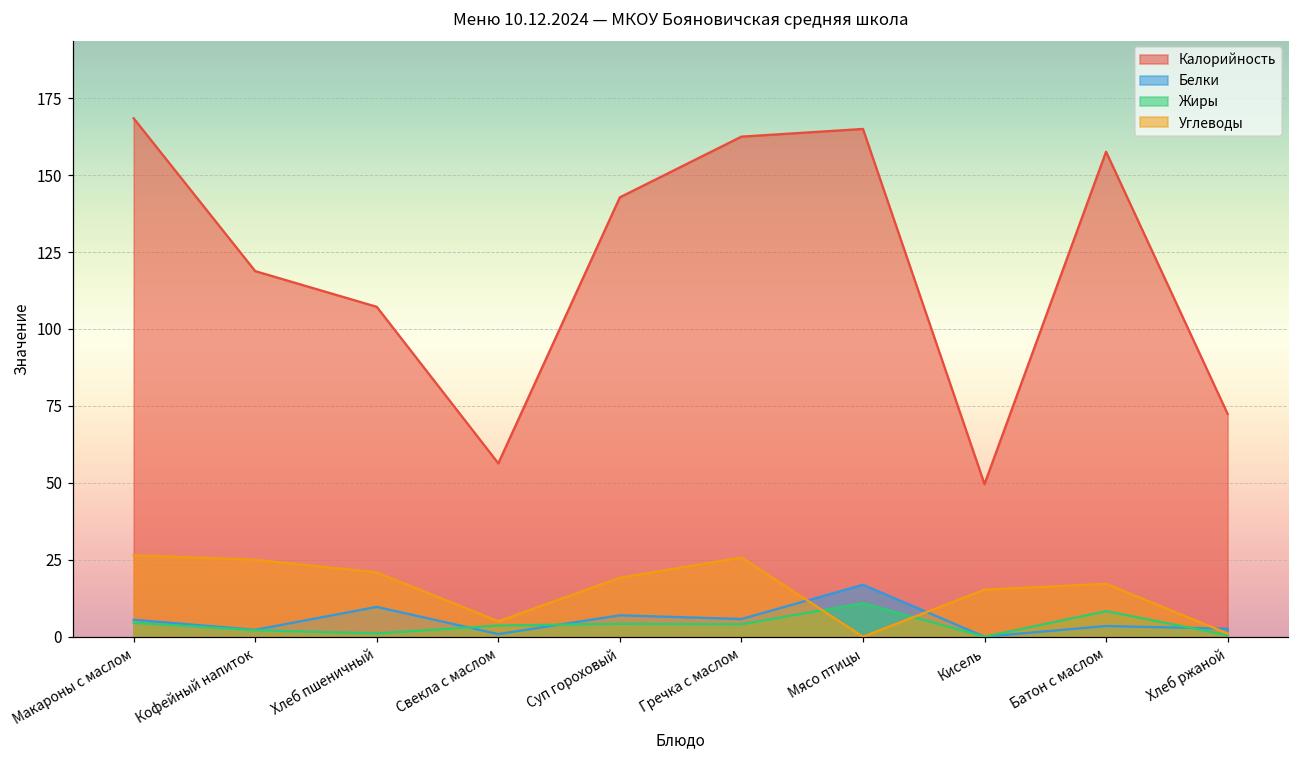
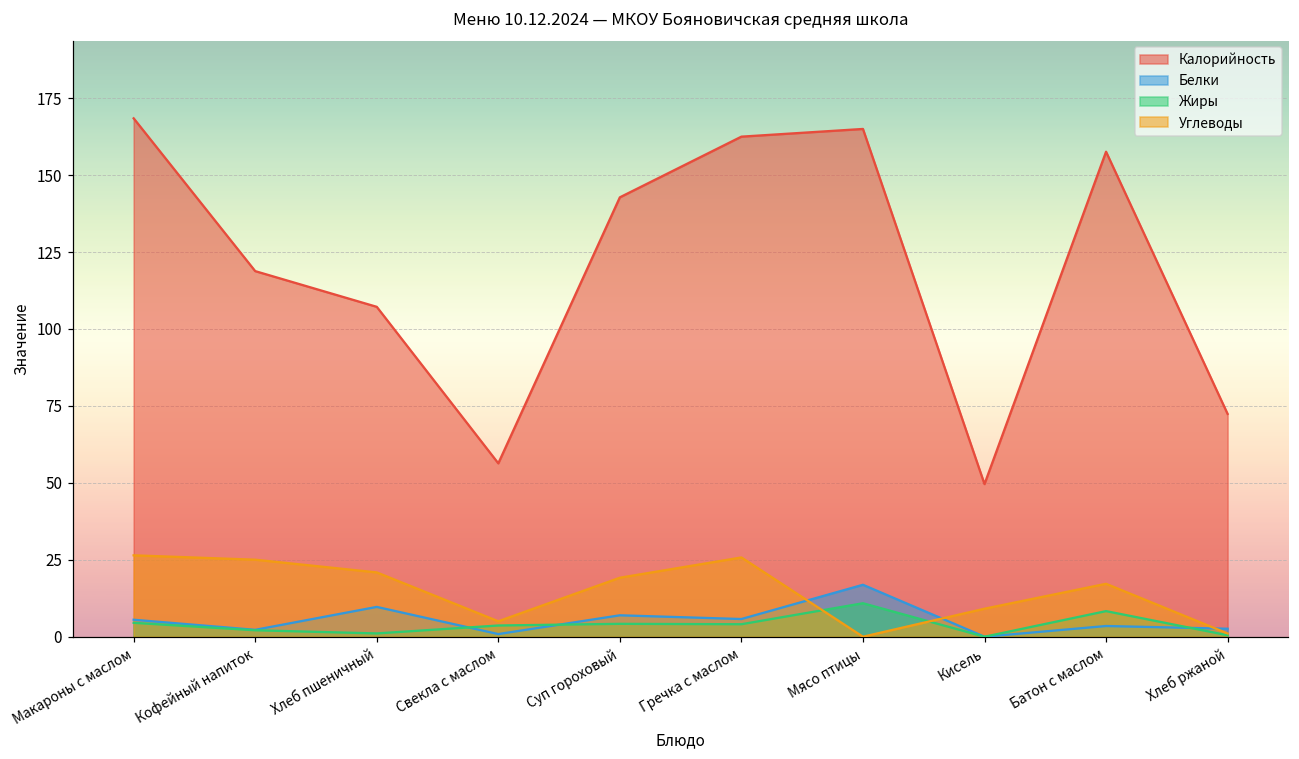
  {
    "Калорийность": {
      "Макароны с маслом": 168,
      "Кофейный напиток": 119,
      "Хлеб пшеничный": 107,
      "Свекла с маслом": 56,
      "Суп гороховый": 143,
      "Гречка с маслом": 163,
      "Мясо птицы": 165,
      "Кисель": 50,
      "Батон с маслом": 158,
      "Хлеб ржаной": 72
    },
    "Белки": {
      "Макароны с маслом": 6,
      "Хлеб пшеничный": 10,
      "Свекла с маслом": 1,
      "Суп гороховый": 7,
      "Гречка с маслом": 6,
      "Мясо птицы": 17,
      "Батон с маслом": 3,
      "Хлеб ржаной": 3
    },
    "Жиры": {
      "Макароны с маслом": 5,
      "Хлеб пшеничный": 1,
      "Свекла с маслом": 4,
      "Суп гороховый": 4,
      "Гречка с маслом": 4,
      "Мясо птицы": 11,
      "Батон с маслом": 8
    },
    "Углеводы": {
      "Макароны с маслом": 26,
      "Кофейный напиток": 25,
      "Хлеб пшеничный": 21,
      "Свекла с маслом": 5,
      "Суп гороховый": 19,
      "Гречка с маслом": 26,
      "Мясо птицы": 0,
-     "Кисель": 15,
+     "Кисель": 9,
      "Батон с маслом": 17
    }
  }
